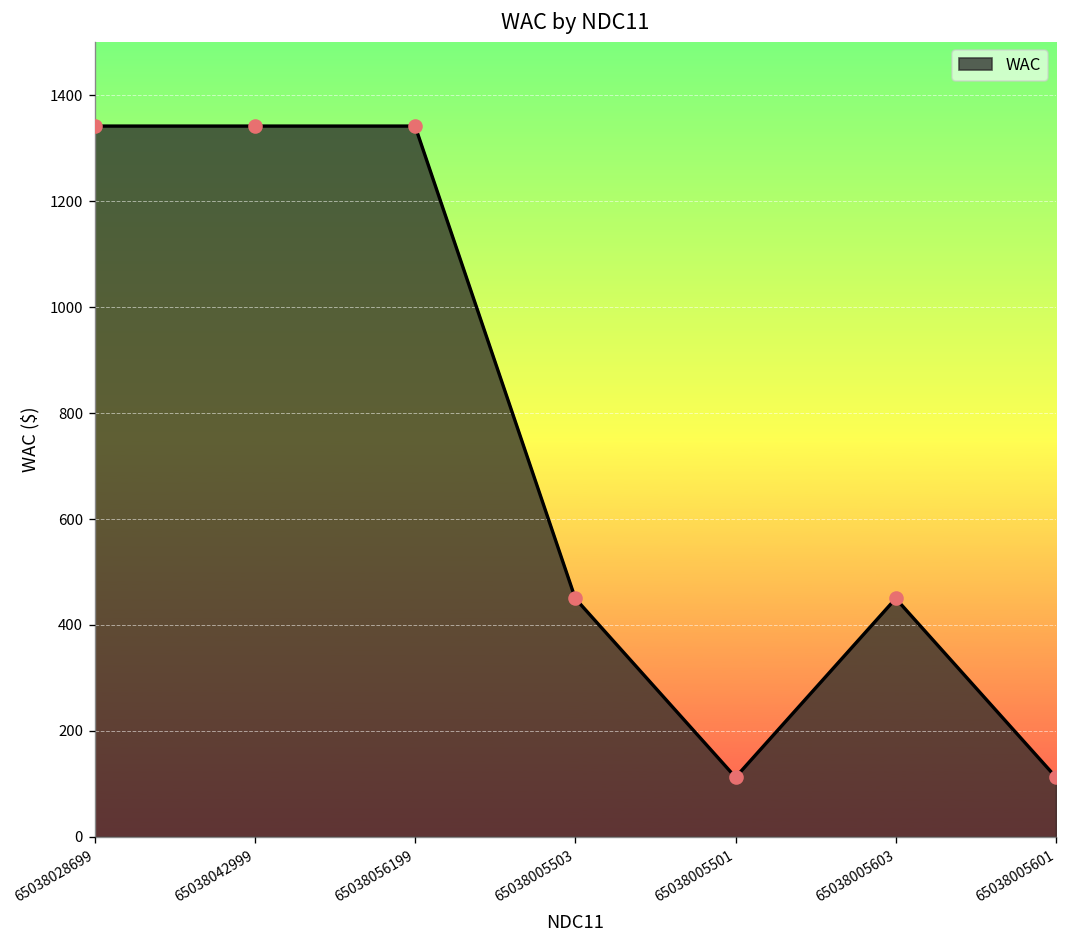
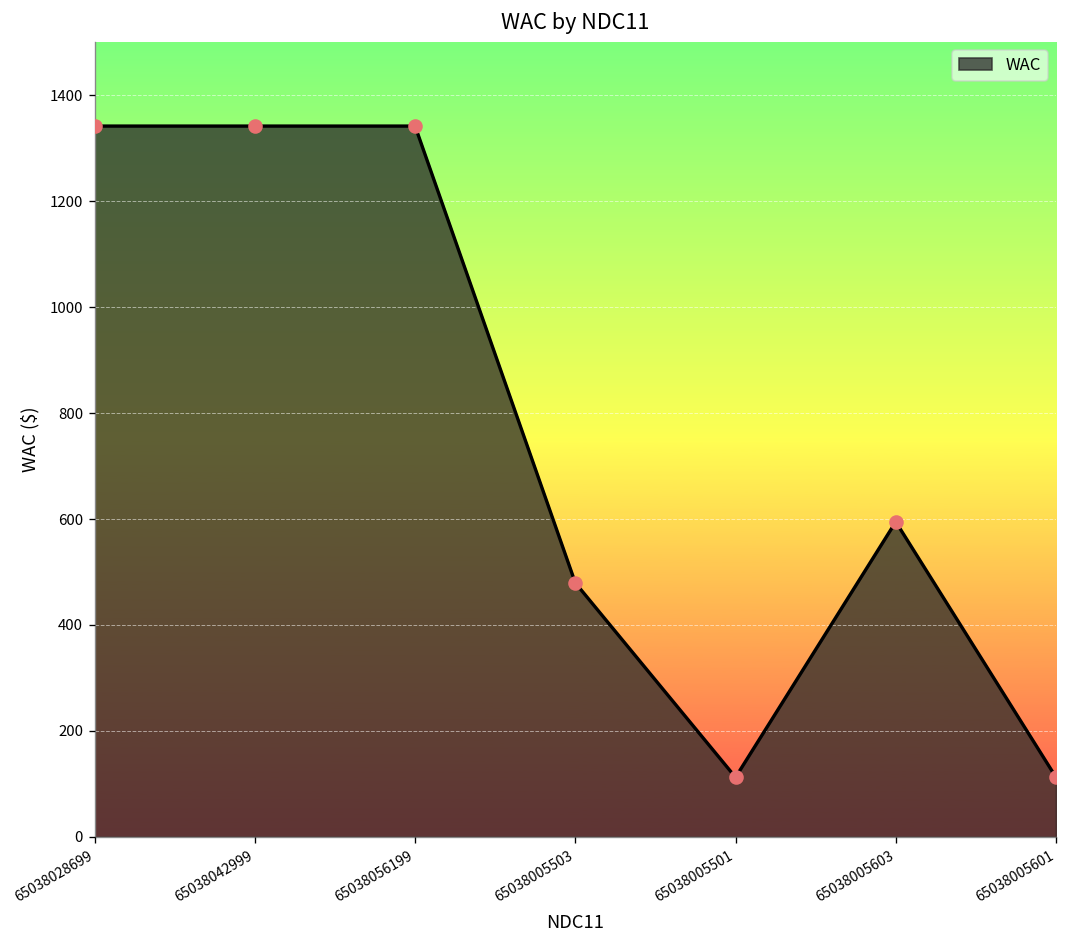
  {
    "65038028699": 1340,
    "65038042999": 1340,
    "65038056199": 1340,
-   "65038005503": 450,
+   "65038005503": 480,
    "65038005501": 110,
-   "65038005603": 450,
+   "65038005603": 590,
    "65038005601": 110
  }
